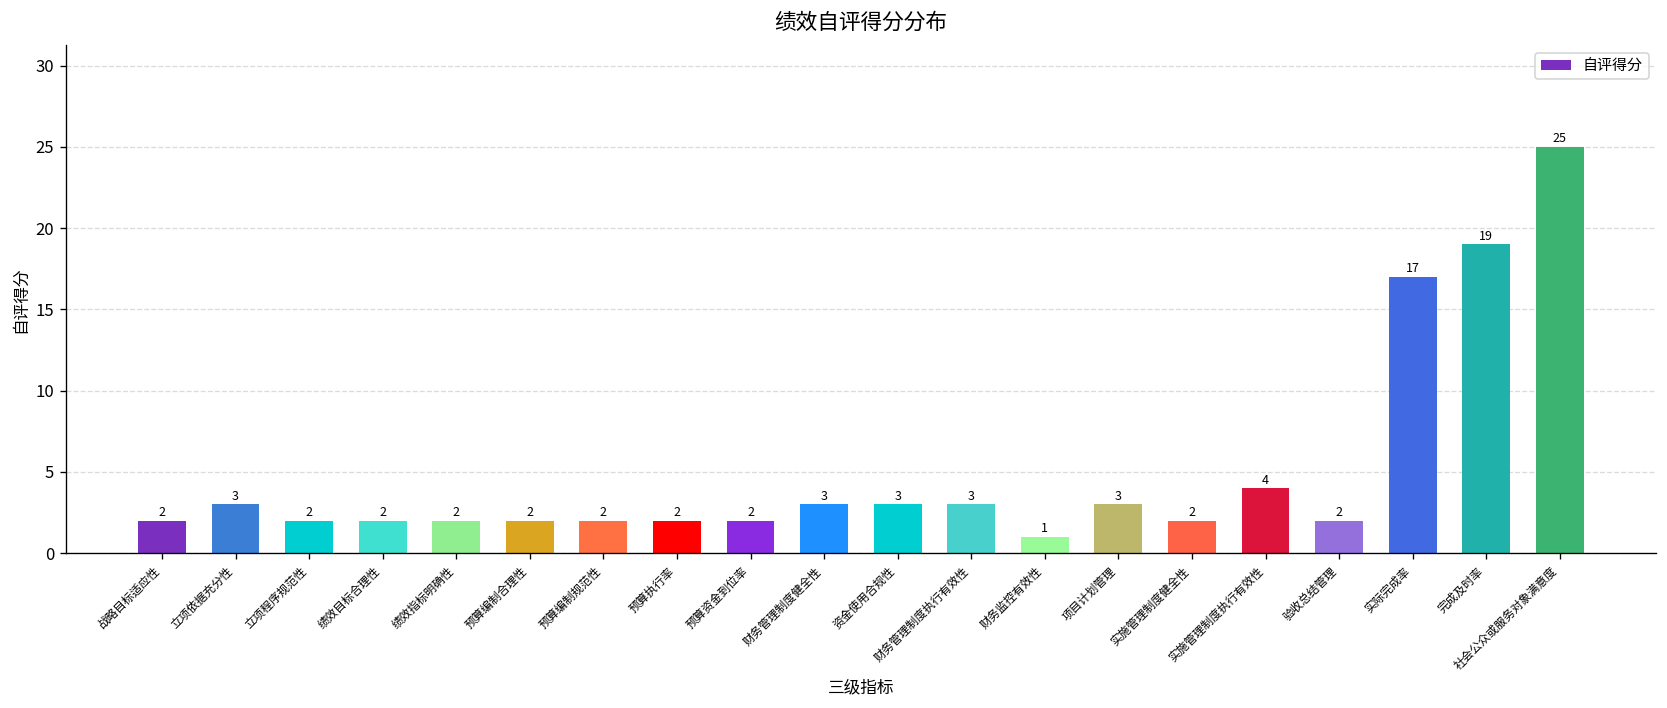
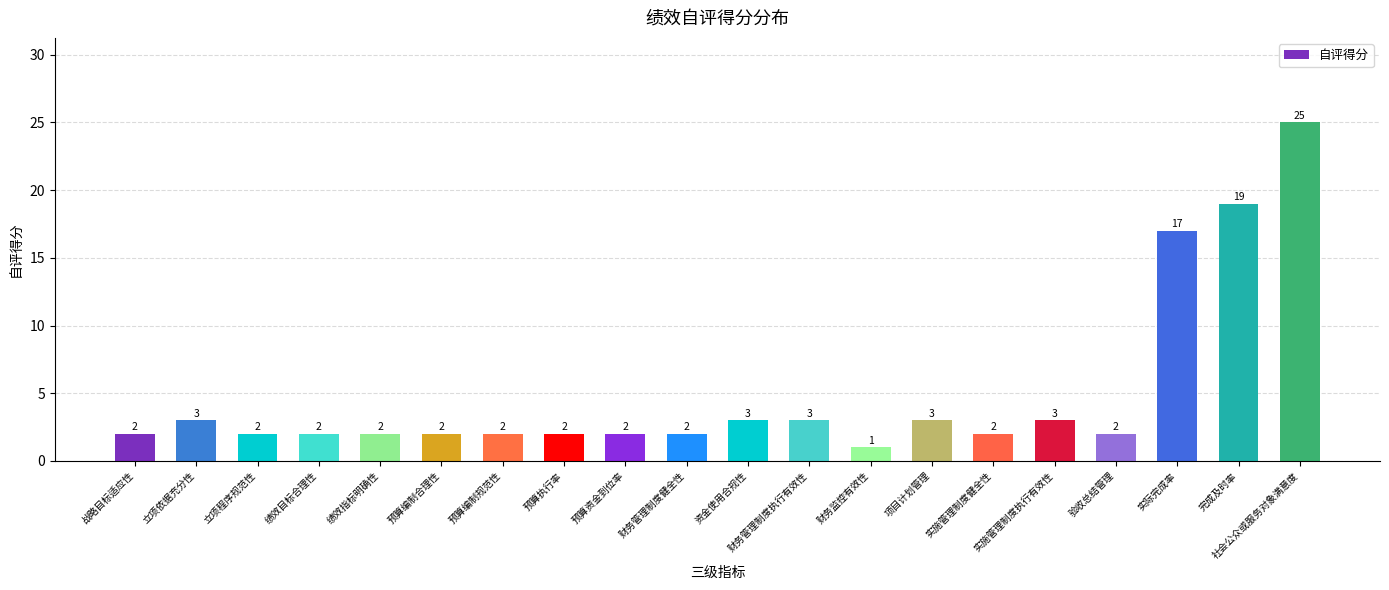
  {
    "战略目标适应性": 2,
    "立项依据充分性": 3,
    "立项程序规范性": 2,
    "绩效目标合理性": 2,
    "绩效指标明确性": 2,
    "预算编制合理性": 2,
    "预算编制规范性": 2,
    "预算执行率": 2,
    "预算资金到位率": 2,
-   "财务管理制度健全性": 3,
+   "财务管理制度健全性": 2,
    "资金使用合规性": 3,
    "财务管理制度执行有效性": 3,
    "财务监控有效性": 1,
    "项目计划管理": 3,
    "实施管理制度健全性": 2,
-   "实施管理制度执行有效性": 4,
+   "实施管理制度执行有效性": 3,
    "验收总结管理": 2,
    "实际完成率": 17,
    "完成及时率": 19,
    "社会公众或服务对象满意度": 25
  }
